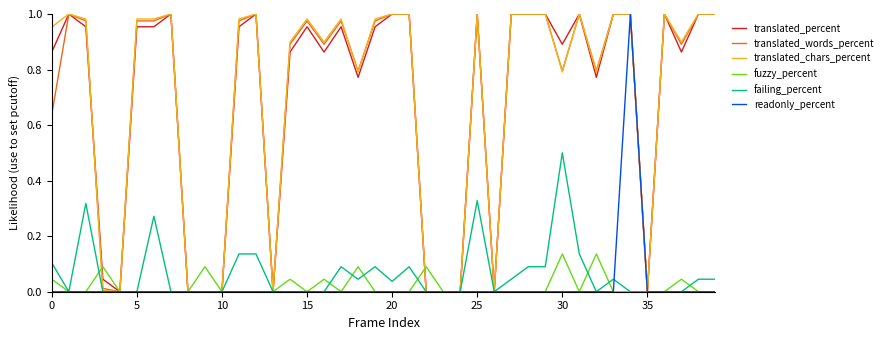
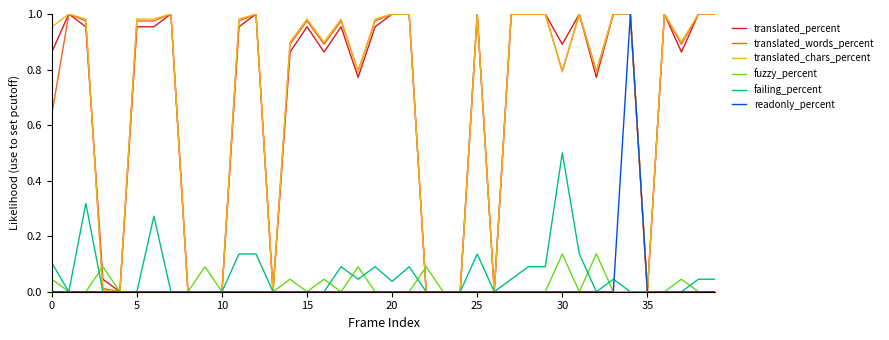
  {
    "translated_percent": {
      "0": 0.86,
      "5": 0.95,
      "15": 0.95,
      "30": 0.89
    },
    "translated_words_percent": {
      "0": 0.64
    },
    "translated_chars_percent": {
      "0": 0.95
    },
    "fuzzy_percent": {
      "0": 0.05,
      "30": 0.14
    },
    "failing_percent": {
      "0": 0.10,
      "20": 0.04,
-     "25": 0.33,
+     "25": 0.14,
      "30": 0.50
    },
    "readonly_percent": {
      "0": 0.00,
      "30": 0.00
    }
  }
